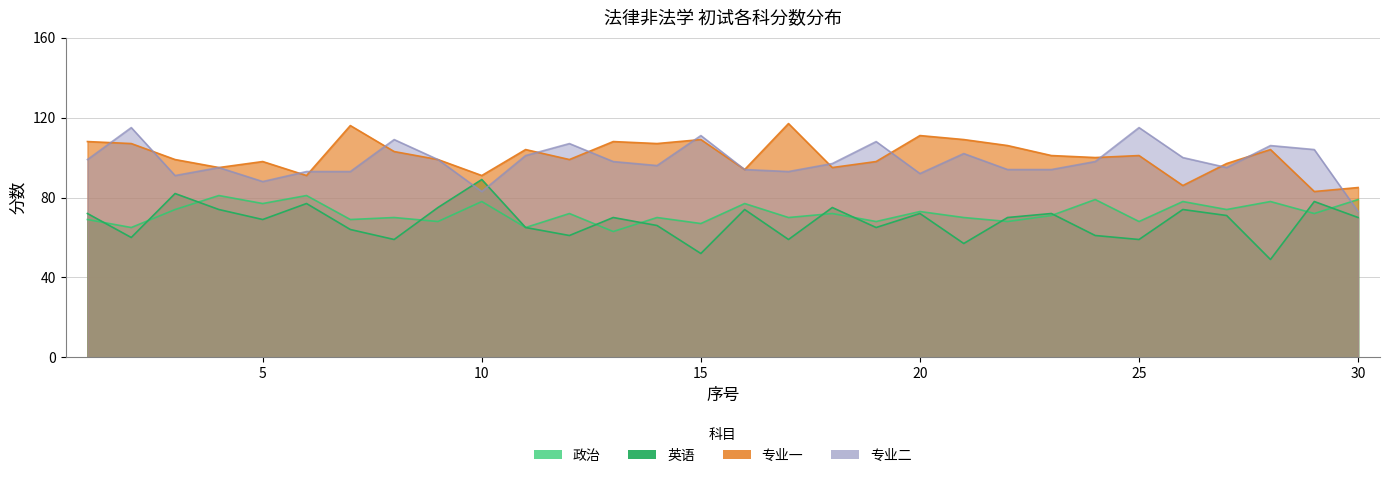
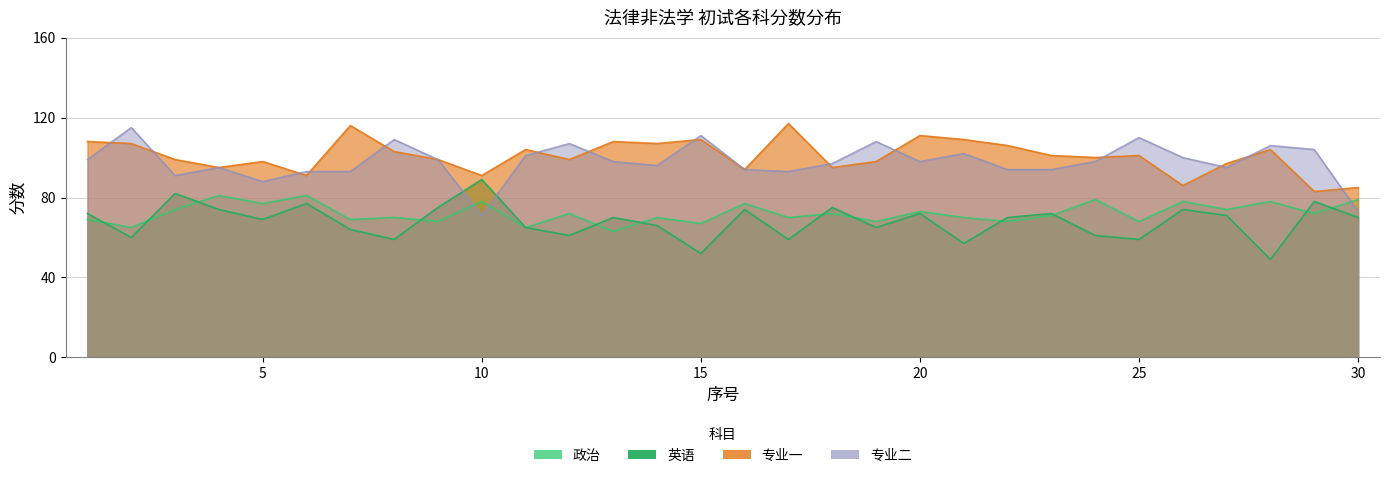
  {
    "专业一": {
      "5": 98,
      "10": 91,
      "15": 109,
      "20": 111,
      "25": 101,
      "30": 85
    },
    "专业二": {
      "5": 88,
-     "10": 83,
+     "10": 71,
      "15": 111,
-     "20": 92,
-     "25": 115,
+     "20": 98,
+     "25": 110,
      "30": 73
    }
  }
